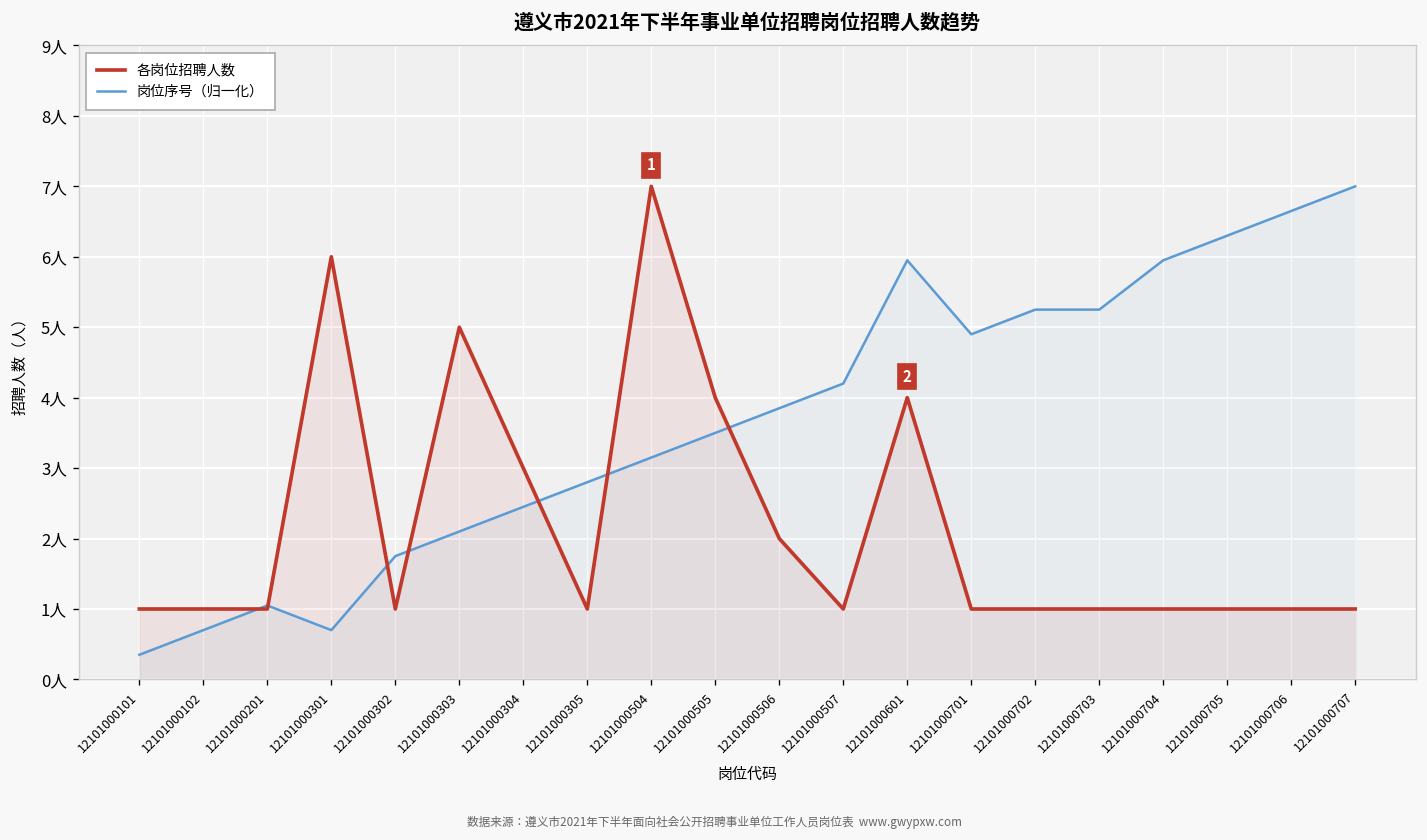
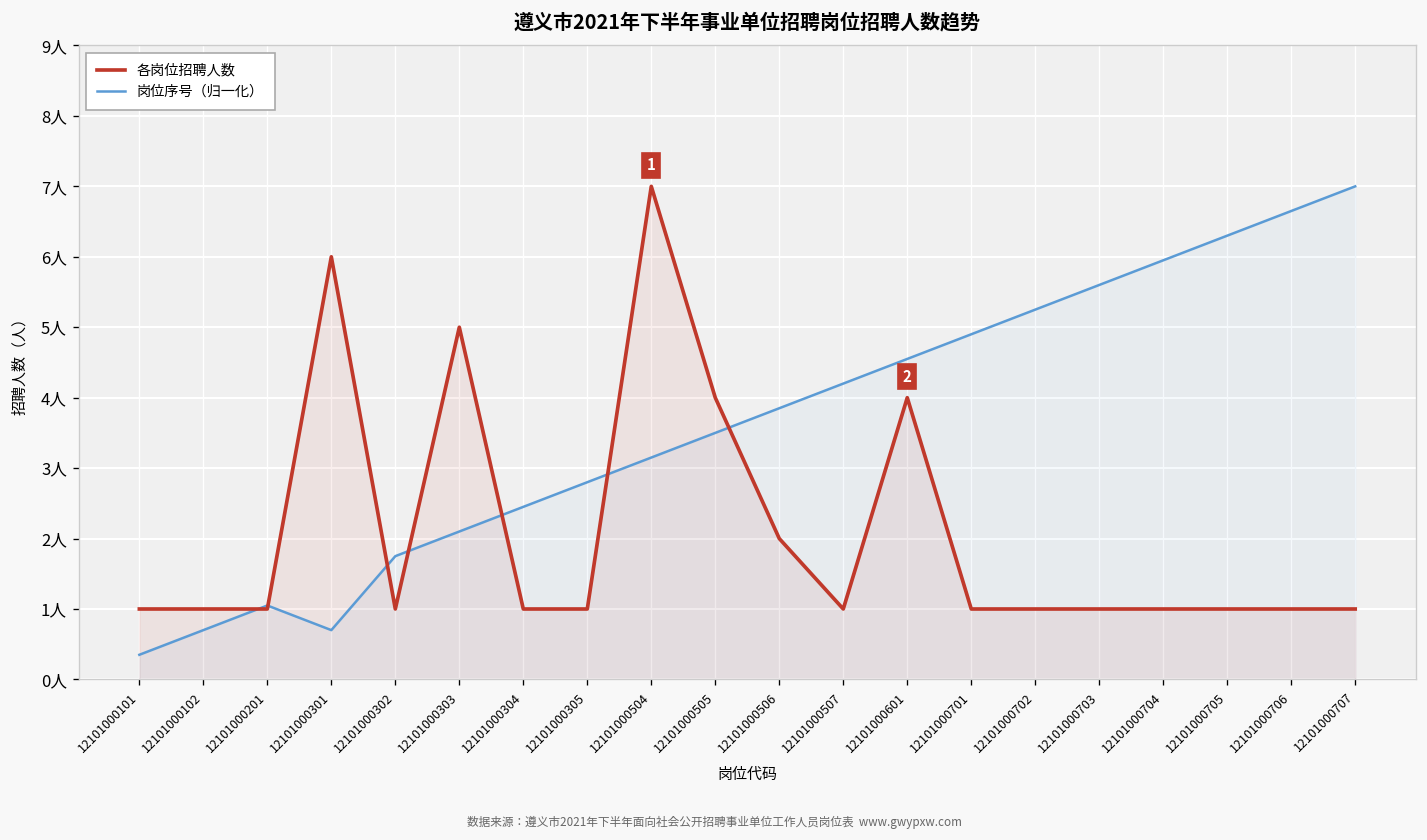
  {
    "各岗位招聘人数": {
      "12101000101": "1人",
      "12101000102": "1人",
      "12101000201": "1人",
      "12101000301": "6人",
      "12101000302": "1人",
      "12101000303": "5人",
-     "12101000304": "3人",
+     "12101000304": "1人",
      "12101000305": "1人",
      "12101000505": "4人",
      "12101000506": "2人",
      "12101000507": "1人",
      "12101000601": "4人",
      "12101000701": "1人",
      "12101000702": "1人",
      "12101000703": "1人",
      "12101000704": "1人",
      "12101000705": "1人",
      "12101000706": "1人",
      "12101000707": "1人"
    },
    "岗位序号（归一化）": {
      "12101000101": "0.4人",
      "12101000102": "0.7人",
      "12101000201": "1.1人",
      "12101000301": "0.7人",
      "12101000302": "1.8人",
      "12101000303": "2.1人",
      "12101000304": "2.5人",
      "12101000305": "2.8人",
      "12101000504": "3.2人",
      "12101000505": "3.5人",
      "12101000506": "3.9人",
      "12101000507": "4.2人",
-     "12101000601": "6.0人",
+     "12101000601": "4.6人",
      "12101000701": "4.9人",
      "12101000702": "5.3人",
-     "12101000703": "5.3人",
+     "12101000703": "5.6人",
      "12101000704": "6.0人",
      "12101000705": "6.3人",
      "12101000706": "6.7人",
      "12101000707": "7.0人"
    }
  }
